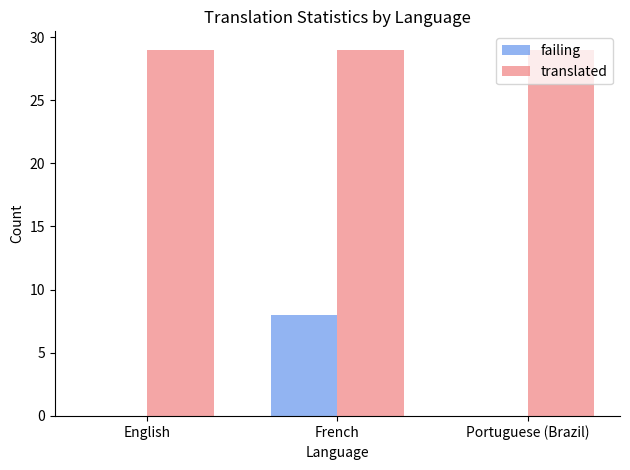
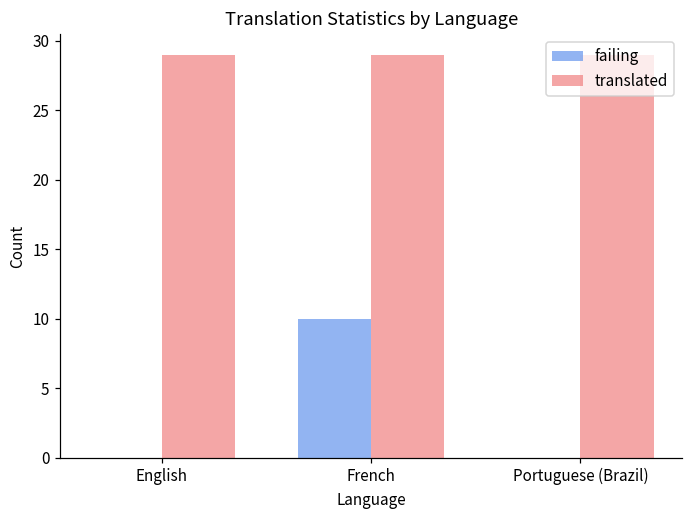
  {
    "failing": {
      "English": 0,
-     "French": 8,
+     "French": 10,
      "Portuguese (Brazil)": 0
    },
    "translated": {
      "English": 29,
      "French": 29
    }
  }
